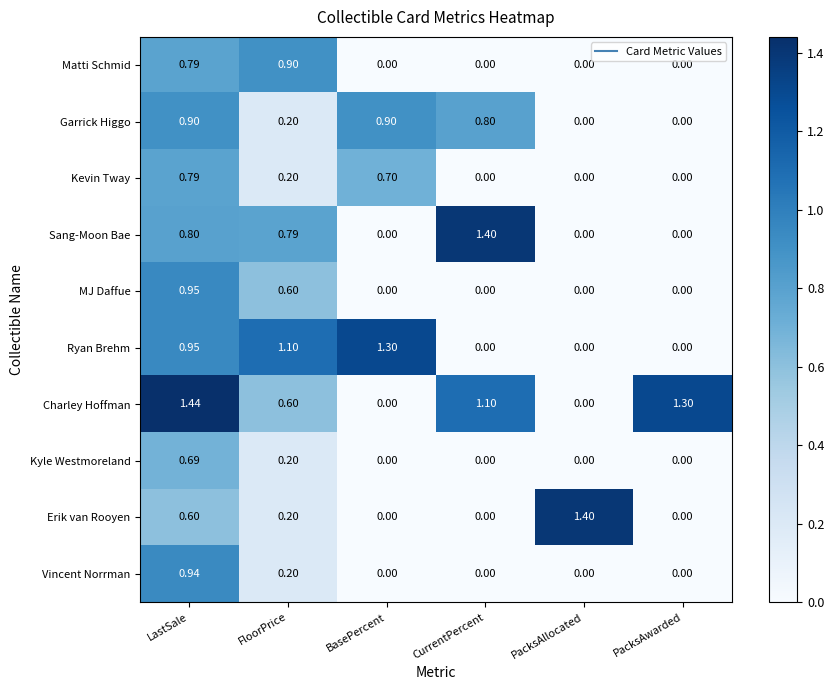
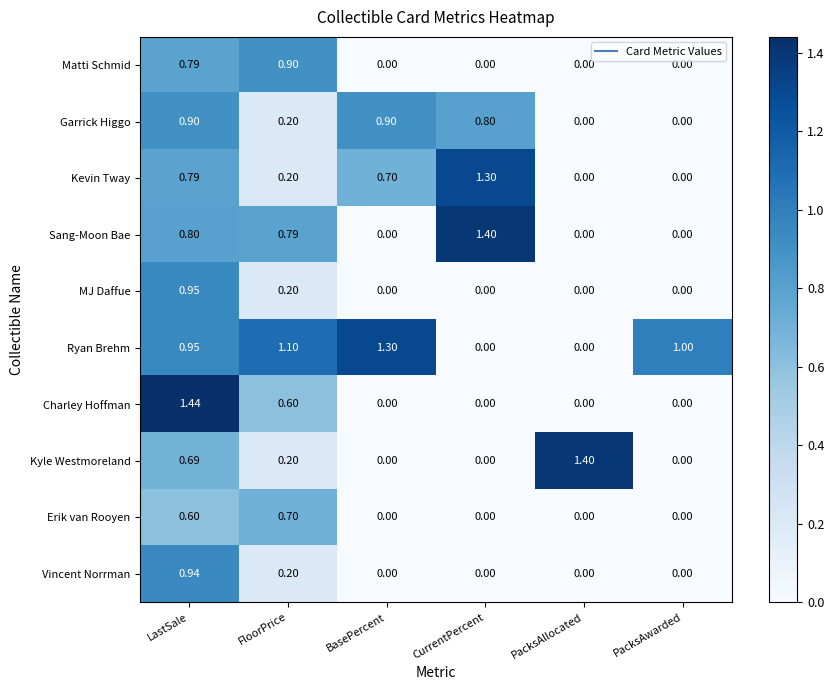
  {
    "Matti Schmid": {
      "LastSale": 0.79,
      "FloorPrice": 0.90,
      "BasePercent": 0.00,
      "CurrentPercent": 0.00
    },
    "Garrick Higgo": {
      "LastSale": 0.90,
      "FloorPrice": 0.20,
      "BasePercent": 0.90,
      "CurrentPercent": 0.80,
      "PacksAllocated": 0.00,
      "PacksAwarded": 0.00
    },
    "Kevin Tway": {
      "LastSale": 0.79,
      "FloorPrice": 0.20,
      "BasePercent": 0.70,
-     "CurrentPercent": 0.00,
+     "CurrentPercent": 1.30,
      "PacksAllocated": 0.00,
      "PacksAwarded": 0.00
    },
    "Sang-Moon Bae": {
      "LastSale": 0.80,
      "FloorPrice": 0.79,
      "BasePercent": 0.00,
      "CurrentPercent": 1.40,
      "PacksAllocated": 0.00,
      "PacksAwarded": 0.00
    },
    "MJ Daffue": {
      "LastSale": 0.95,
-     "FloorPrice": 0.60,
+     "FloorPrice": 0.20,
      "BasePercent": 0.00,
      "CurrentPercent": 0.00,
      "PacksAllocated": 0.00,
      "PacksAwarded": 0.00
    },
    "Ryan Brehm": {
      "LastSale": 0.95,
      "FloorPrice": 1.10,
      "BasePercent": 1.30,
      "CurrentPercent": 0.00,
      "PacksAllocated": 0.00,
-     "PacksAwarded": 0.00
+     "PacksAwarded": 1.00
    },
    "Charley Hoffman": {
      "LastSale": 1.44,
      "FloorPrice": 0.60,
      "BasePercent": 0.00,
-     "CurrentPercent": 1.10,
+     "CurrentPercent": 0.00,
      "PacksAllocated": 0.00,
-     "PacksAwarded": 1.30
+     "PacksAwarded": 0.00
    },
    "Kyle Westmoreland": {
      "LastSale": 0.69,
      "FloorPrice": 0.20,
      "BasePercent": 0.00,
      "CurrentPercent": 0.00,
-     "PacksAllocated": 0.00,
+     "PacksAllocated": 1.40,
      "PacksAwarded": 0.00
    },
    "Erik van Rooyen": {
      "LastSale": 0.60,
-     "FloorPrice": 0.20,
+     "FloorPrice": 0.70,
      "BasePercent": 0.00,
      "CurrentPercent": 0.00,
-     "PacksAllocated": 1.40,
+     "PacksAllocated": 0.00,
      "PacksAwarded": 0.00
    },
    "Vincent Norrman": {
      "LastSale": 0.94,
      "FloorPrice": 0.20,
      "BasePercent": 0.00,
      "CurrentPercent": 0.00,
      "PacksAllocated": 0.00,
      "PacksAwarded": 0.00
    }
  }
